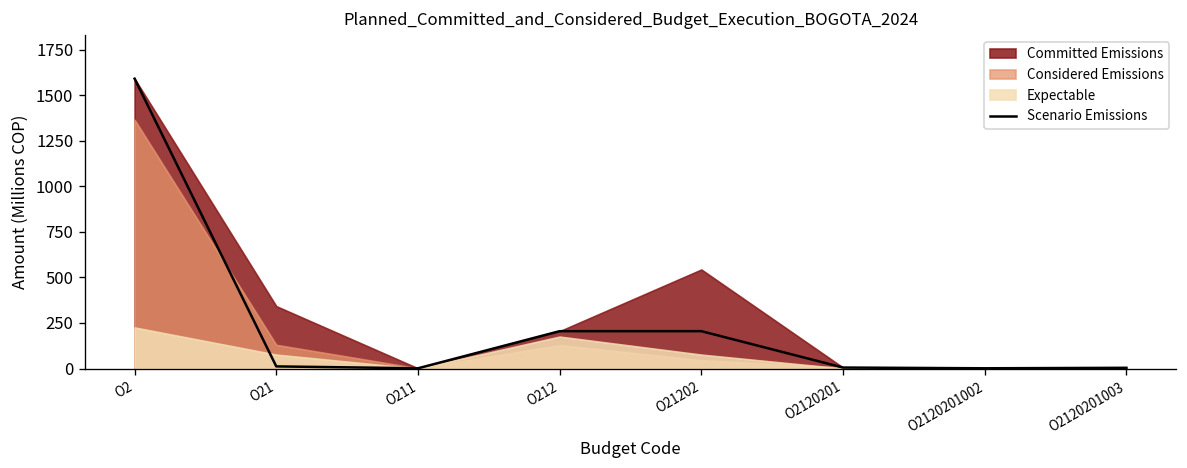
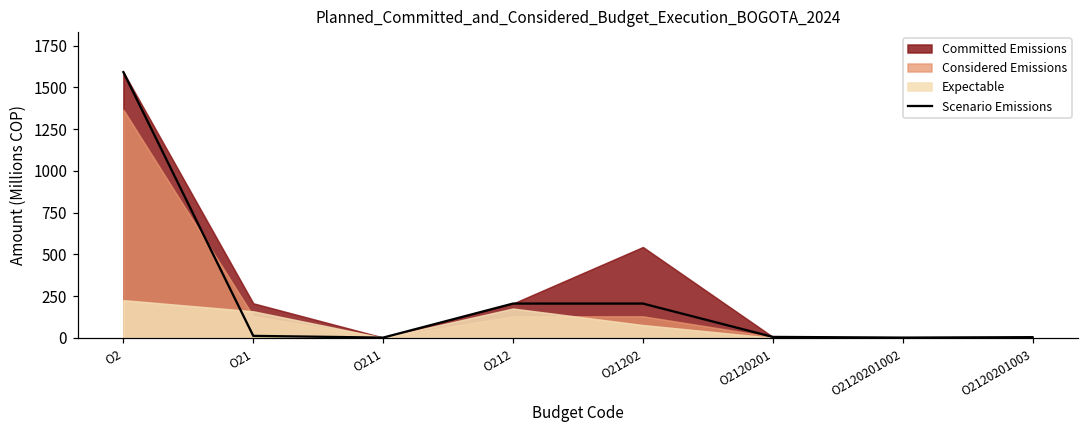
  {
    "Committed Emissions": {
-     "O21": 340,
+     "O21": 210,
      "O21202": 540
    },
    "Scenario Emissions": {
      "O21": 10,
      "O21202": 210
    },
    "Considered Emissions": {
      "O2": 1370,
      "O21": 130,
      "O212": 130,
-     "O21202": 50
+     "O21202": 130
    },
    "Expectable": {
      "O2": 230,
-     "O21": 80,
+     "O21": 160,
      "O212": 180,
      "O21202": 80
    }
  }
